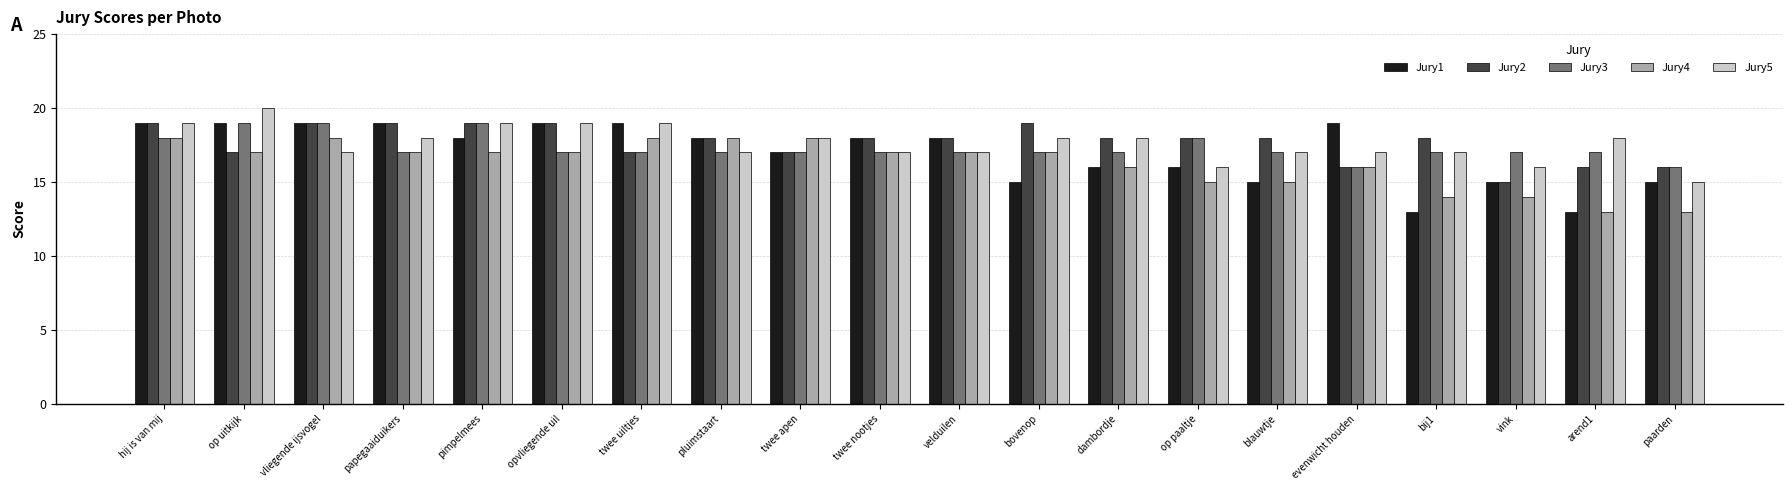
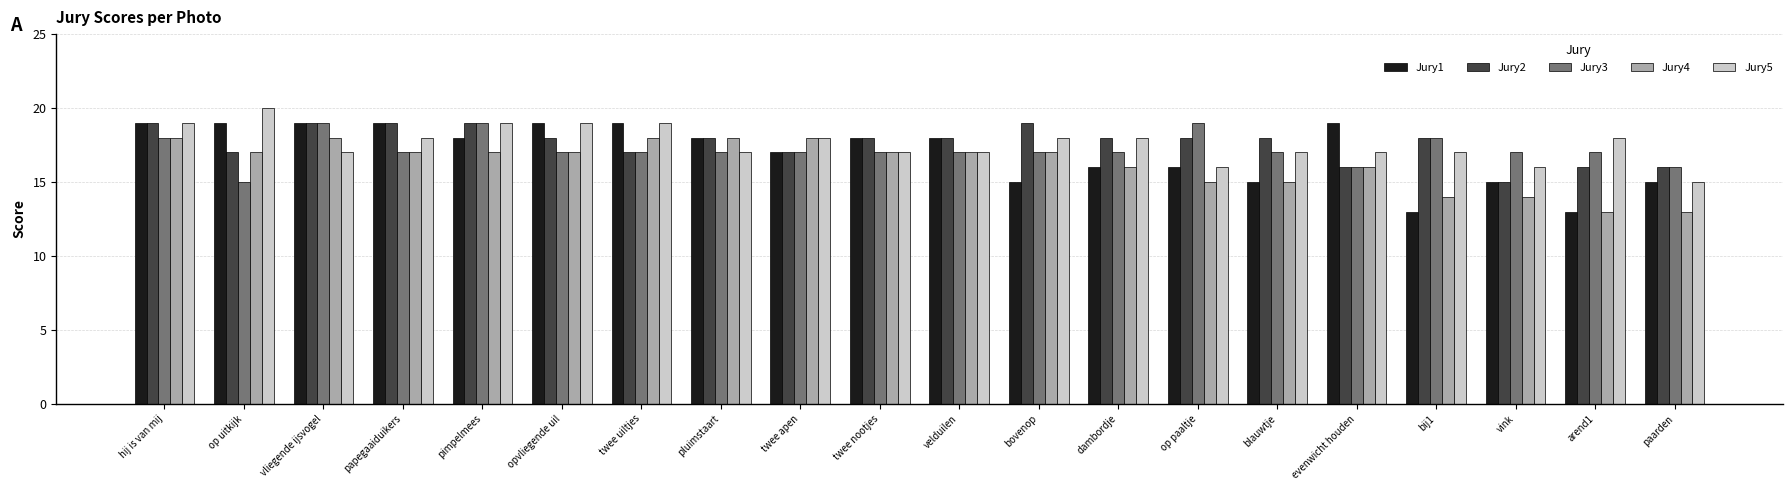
  {
    "Jury1": {
      "hij is van mij": 19,
      "op uitkijk": 19,
      "vliegende ijsvogel": 19,
      "papegaaiduikers": 19,
      "pimpelmees": 18,
      "opvliegende uil": 19,
      "twee uiltjes": 19,
      "pluimstaart": 18,
      "twee apen": 17,
      "twee nootjes": 18,
      "velduilen": 18,
      "bovenop": 15,
      "dambordje": 16,
      "op paaltje": 16,
      "blauwtje": 15,
      "evenwicht houden": 19,
      "bij1": 13,
      "vink": 15,
      "arend1": 13,
      "paarden": 15
    },
    "Jury2": {
      "hij is van mij": 19,
      "op uitkijk": 17,
      "vliegende ijsvogel": 19,
      "papegaaiduikers": 19,
      "pimpelmees": 19,
-     "opvliegende uil": 19,
+     "opvliegende uil": 18,
      "twee uiltjes": 17,
      "pluimstaart": 18,
      "twee apen": 17,
      "twee nootjes": 18,
      "velduilen": 18,
      "bovenop": 19,
      "dambordje": 18,
      "op paaltje": 18,
      "blauwtje": 18,
      "evenwicht houden": 16,
      "bij1": 18,
      "vink": 15,
      "arend1": 16,
      "paarden": 16
    },
    "Jury3": {
      "hij is van mij": 18,
-     "op uitkijk": 19,
+     "op uitkijk": 15,
      "vliegende ijsvogel": 19,
      "papegaaiduikers": 17,
      "pimpelmees": 19,
      "opvliegende uil": 17,
      "twee uiltjes": 17,
      "pluimstaart": 17,
      "twee apen": 17,
      "twee nootjes": 17,
      "velduilen": 17,
      "bovenop": 17,
      "dambordje": 17,
-     "op paaltje": 18,
+     "op paaltje": 19,
      "blauwtje": 17,
      "evenwicht houden": 16,
-     "bij1": 17,
+     "bij1": 18,
      "vink": 17,
      "arend1": 17,
      "paarden": 16
    }
  }
